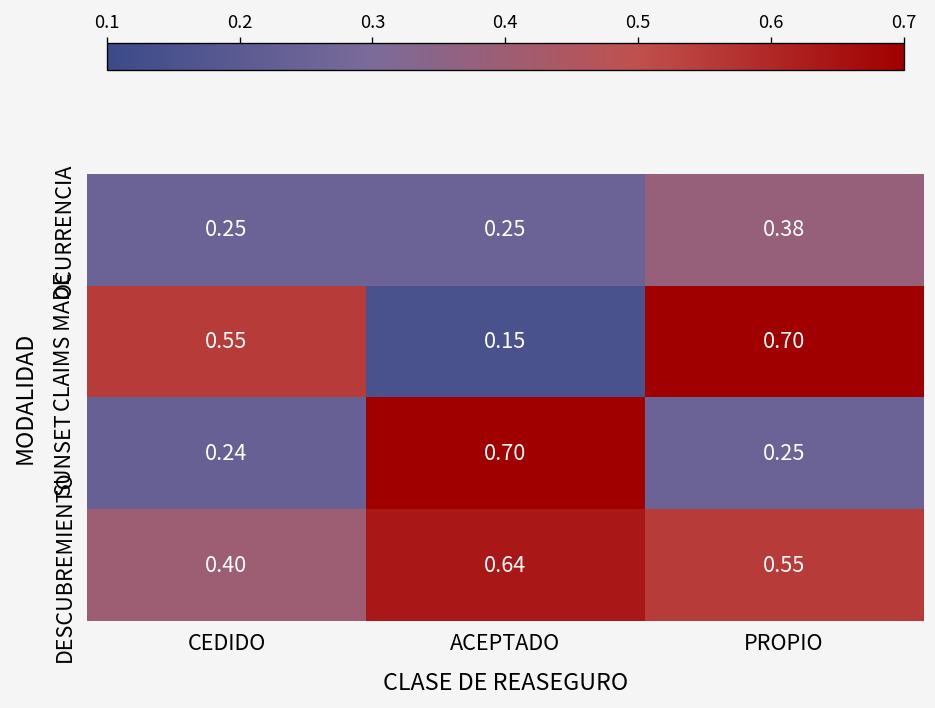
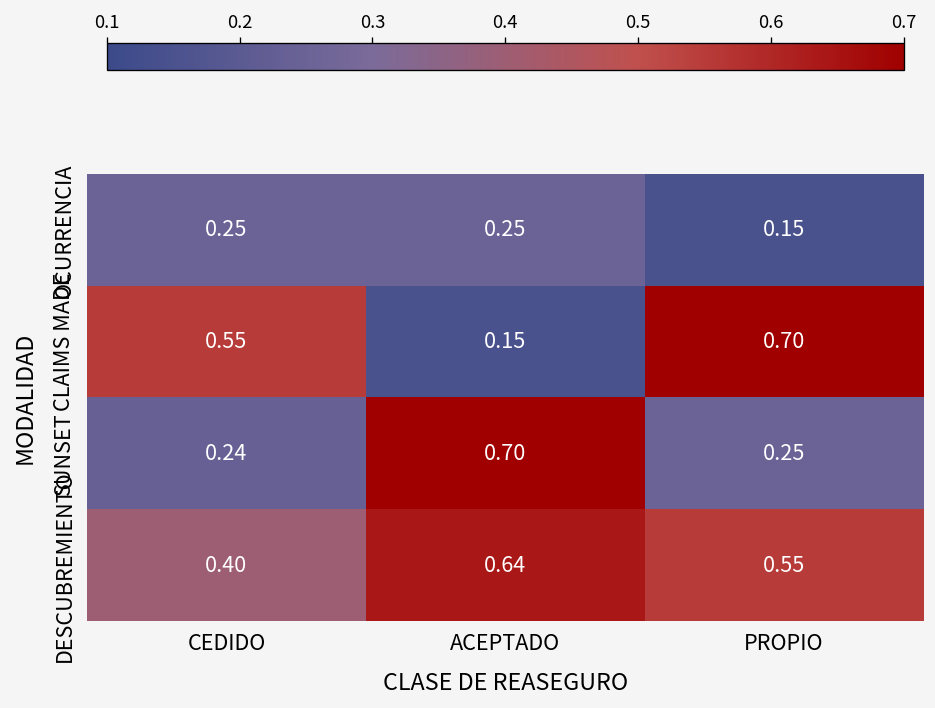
  {
    "OCURRENCIA": {
      "CEDIDO": 0.25,
      "ACEPTADO": 0.25,
-     "PROPIO": 0.38
+     "PROPIO": 0.15
    },
    "CLAIMS MADE": {
      "CEDIDO": 0.55,
      "ACEPTADO": 0.15,
      "PROPIO": 0.70
    },
    "SUNSET": {
      "CEDIDO": 0.24,
      "ACEPTADO": 0.70,
      "PROPIO": 0.25
    },
    "DESCUBREMIENTO": {
      "CEDIDO": 0.40,
      "ACEPTADO": 0.64,
      "PROPIO": 0.55
    }
  }
